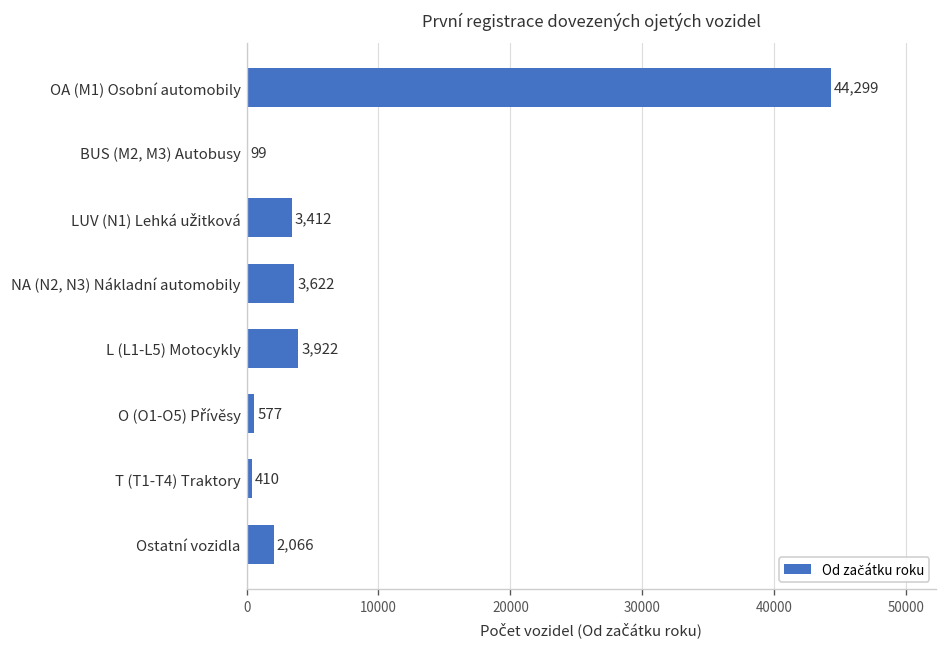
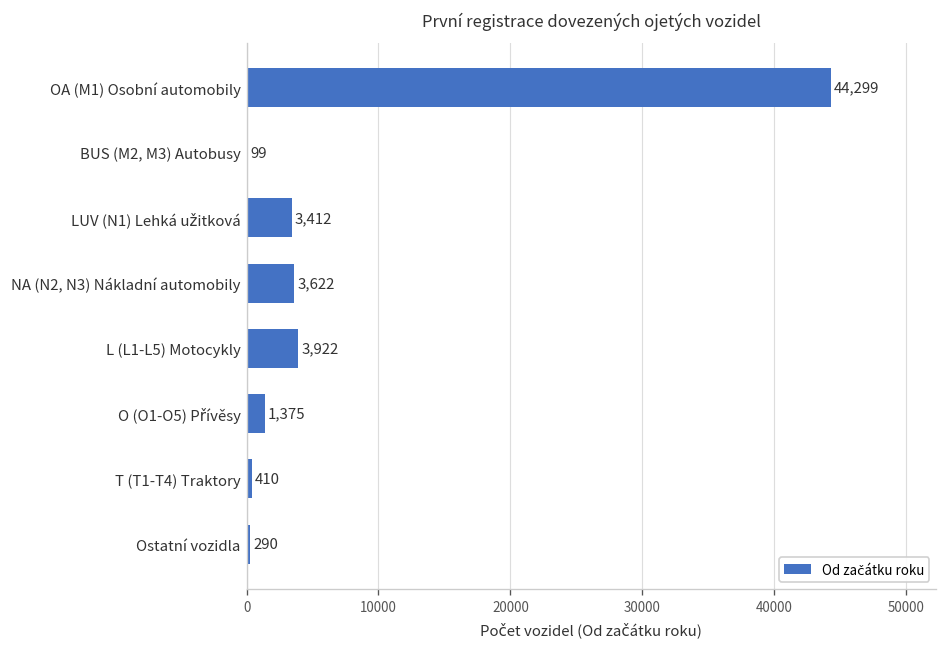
  {
    "OA (M1) Osobní automobily": "44,299",
    "BUS (M2, M3) Autobusy": "99",
    "LUV (N1) Lehká užitková": "3,412",
    "NA (N2, N3) Nákladní automobily": "3,622",
    "L (L1-L5) Motocykly": "3,922",
-   "O (O1-O5) Přívěsy": "577",
+   "O (O1-O5) Přívěsy": "1,375",
    "T (T1-T4) Traktory": "410",
-   "Ostatní vozidla": "2,066"
+   "Ostatní vozidla": "290"
  }
